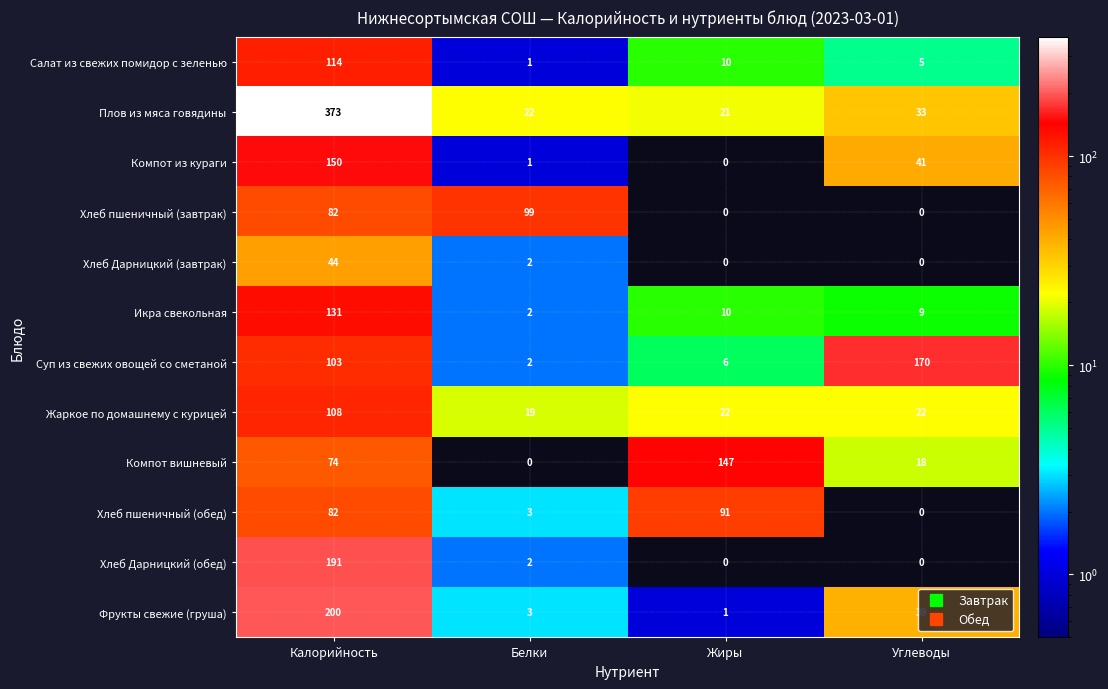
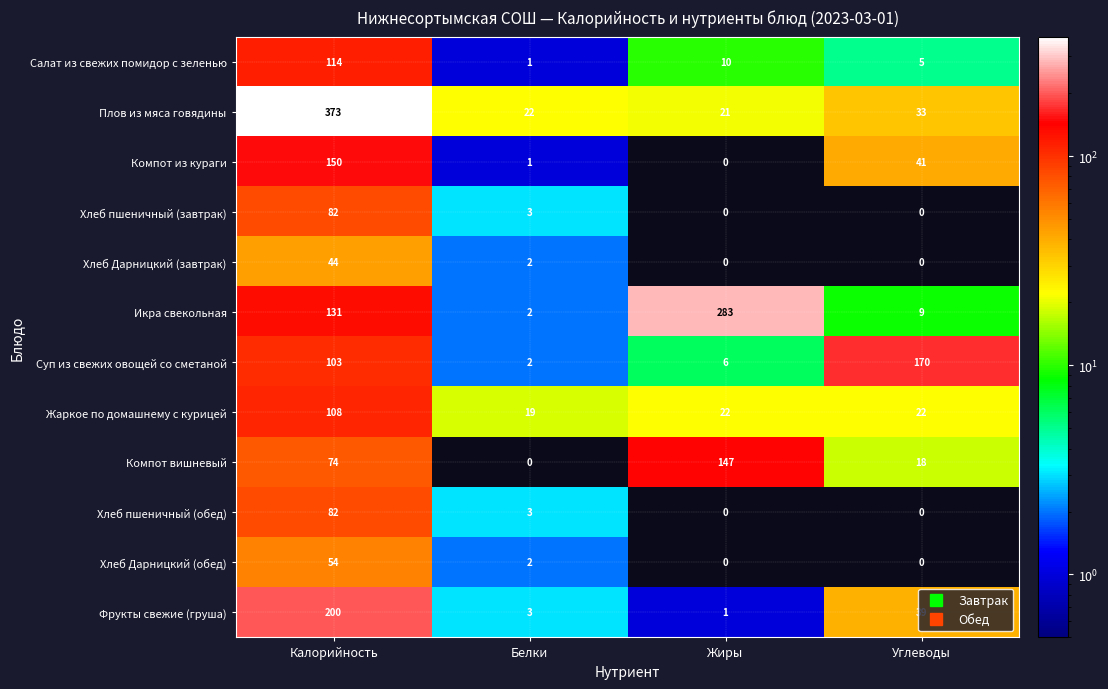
  {
    "Салат из свежих помидор с зеленью": {
      "Калорийность": 114,
      "Белки": 1,
      "Жиры": 10,
      "Углеводы": 5
    },
    "Плов из мяса говядины": {
      "Калорийность": 373,
      "Белки": 22,
      "Жиры": 21,
      "Углеводы": 33
    },
    "Компот из кураги": {
      "Калорийность": 150,
      "Белки": 1,
      "Жиры": 0,
      "Углеводы": 41
    },
    "Хлеб пшеничный (завтрак)": {
      "Калорийность": 82,
-     "Белки": 99,
+     "Белки": 3,
      "Жиры": 0,
      "Углеводы": 0
    },
    "Хлеб Дарницкий (завтрак)": {
      "Калорийность": 44,
      "Белки": 2,
      "Жиры": 0,
      "Углеводы": 0
    },
    "Икра свекольная": {
      "Калорийность": 131,
      "Белки": 2,
-     "Жиры": 10,
+     "Жиры": 283,
      "Углеводы": 9
    },
    "Суп из свежих овощей со сметаной": {
      "Калорийность": 103,
      "Белки": 2,
      "Жиры": 6,
      "Углеводы": 170
    },
    "Жаркое по домашнему с курицей": {
      "Калорийность": 108,
      "Белки": 19,
      "Жиры": 22,
      "Углеводы": 22
    },
    "Компот вишневый": {
      "Калорийность": 74,
      "Белки": 0,
      "Жиры": 147,
      "Углеводы": 18
    },
    "Хлеб пшеничный (обед)": {
      "Калорийность": 82,
      "Белки": 3,
-     "Жиры": 91,
+     "Жиры": 0,
      "Углеводы": 0
    },
    "Хлеб Дарницкий (обед)": {
-     "Калорийность": 191,
+     "Калорийность": 54,
      "Белки": 2,
      "Жиры": 0,
      "Углеводы": 0
    },
    "Фрукты свежие (груша)": {
      "Калорийность": 200,
      "Белки": 3,
      "Жиры": 1
    }
  }
